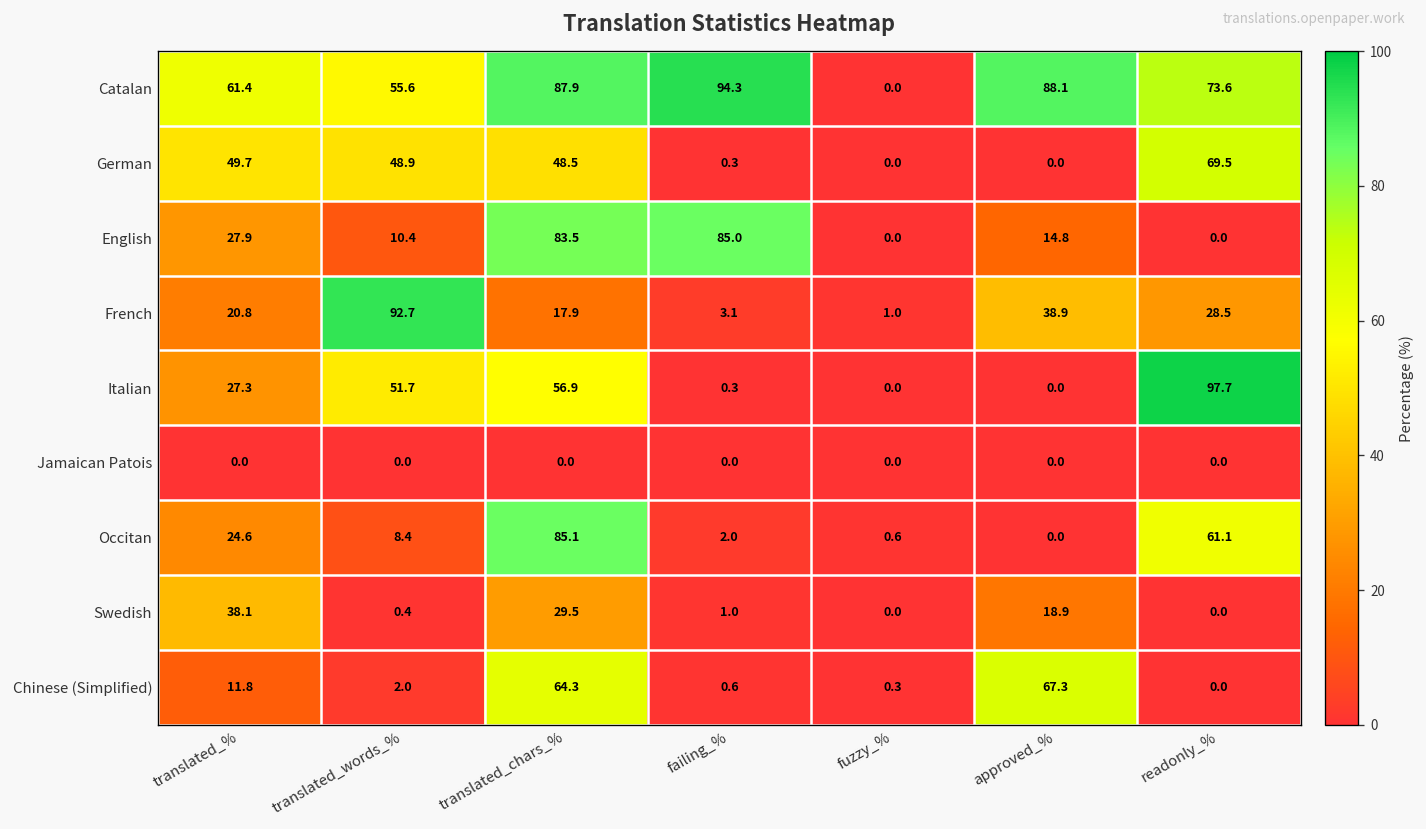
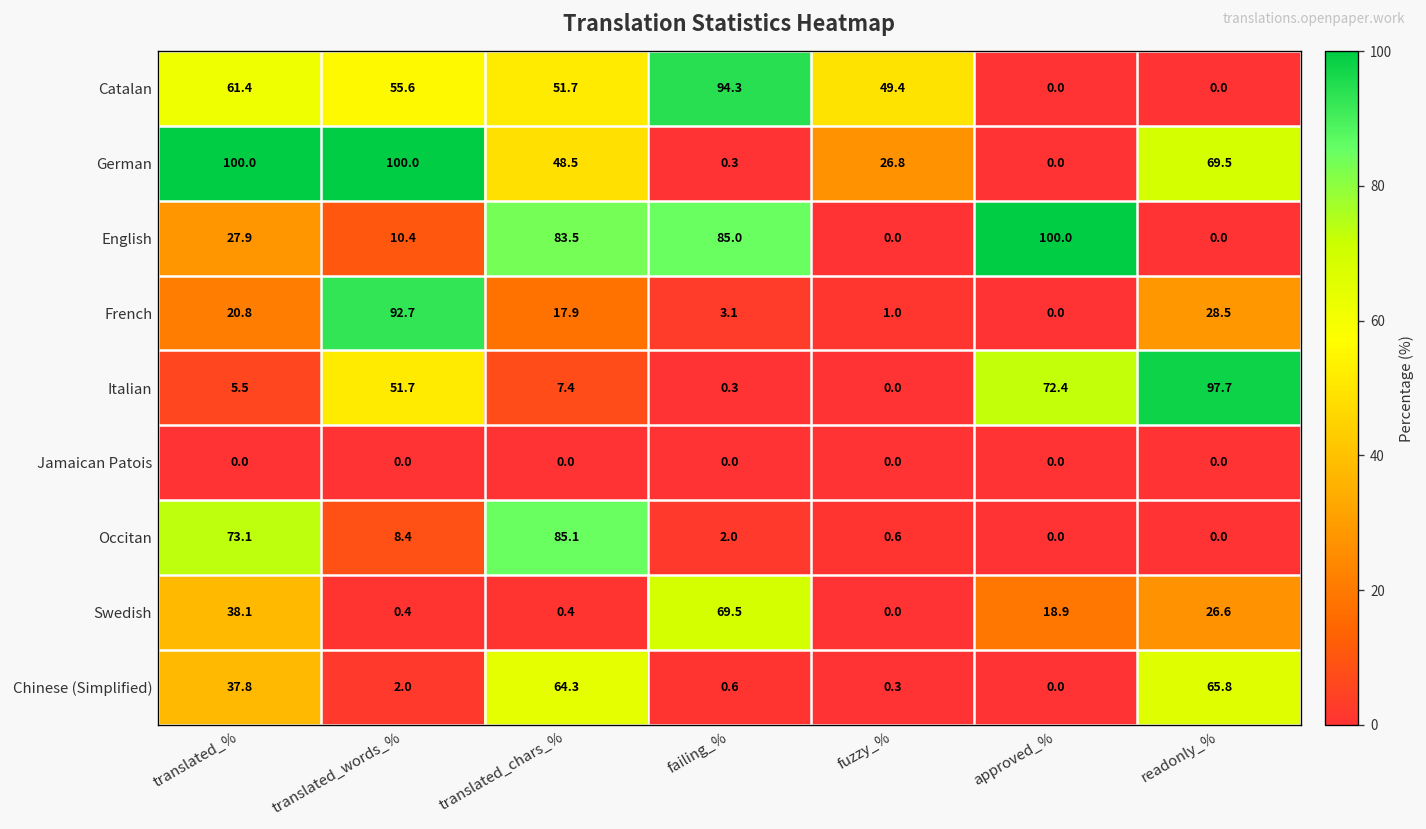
  {
    "Catalan": {
      "translated_%": 61.4,
      "translated_words_%": 55.6,
-     "translated_chars_%": 87.9,
+     "translated_chars_%": 51.7,
      "failing_%": 94.3,
-     "fuzzy_%": 0.0,
-     "approved_%": 88.1,
-     "readonly_%": 73.6
+     "fuzzy_%": 49.4,
+     "approved_%": 0.0,
+     "readonly_%": 0.0
    },
    "German": {
-     "translated_%": 49.7,
-     "translated_words_%": 48.9,
+     "translated_%": 100.0,
+     "translated_words_%": 100.0,
      "translated_chars_%": 48.5,
      "failing_%": 0.3,
-     "fuzzy_%": 0.0,
+     "fuzzy_%": 26.8,
      "approved_%": 0.0,
      "readonly_%": 69.5
    },
    "English": {
      "translated_%": 27.9,
      "translated_words_%": 10.4,
      "translated_chars_%": 83.5,
      "failing_%": 85.0,
      "fuzzy_%": 0.0,
-     "approved_%": 14.8,
+     "approved_%": 100.0,
      "readonly_%": 0.0
    },
    "French": {
      "translated_%": 20.8,
      "translated_words_%": 92.7,
      "translated_chars_%": 17.9,
      "failing_%": 3.1,
      "fuzzy_%": 1.0,
-     "approved_%": 38.9,
+     "approved_%": 0.0,
      "readonly_%": 28.5
    },
    "Italian": {
-     "translated_%": 27.3,
+     "translated_%": 5.5,
      "translated_words_%": 51.7,
-     "translated_chars_%": 56.9,
+     "translated_chars_%": 7.4,
      "failing_%": 0.3,
      "fuzzy_%": 0.0,
-     "approved_%": 0.0,
+     "approved_%": 72.4,
      "readonly_%": 97.7
    },
    "Jamaican Patois": {
      "translated_%": 0.0,
      "translated_words_%": 0.0,
      "translated_chars_%": 0.0,
      "failing_%": 0.0,
      "fuzzy_%": 0.0,
      "approved_%": 0.0,
      "readonly_%": 0.0
    },
    "Occitan": {
-     "translated_%": 24.6,
+     "translated_%": 73.1,
      "translated_words_%": 8.4,
      "translated_chars_%": 85.1,
      "failing_%": 2.0,
      "fuzzy_%": 0.6,
      "approved_%": 0.0,
-     "readonly_%": 61.1
+     "readonly_%": 0.0
    },
    "Swedish": {
      "translated_%": 38.1,
      "translated_words_%": 0.4,
-     "translated_chars_%": 29.5,
-     "failing_%": 1.0,
+     "translated_chars_%": 0.4,
+     "failing_%": 69.5,
      "fuzzy_%": 0.0,
      "approved_%": 18.9,
-     "readonly_%": 0.0
+     "readonly_%": 26.6
    },
    "Chinese (Simplified)": {
-     "translated_%": 11.8,
+     "translated_%": 37.8,
      "translated_words_%": 2.0,
      "translated_chars_%": 64.3,
      "failing_%": 0.6,
      "fuzzy_%": 0.3,
-     "approved_%": 67.3,
-     "readonly_%": 0.0
+     "approved_%": 0.0,
+     "readonly_%": 65.8
    }
  }
